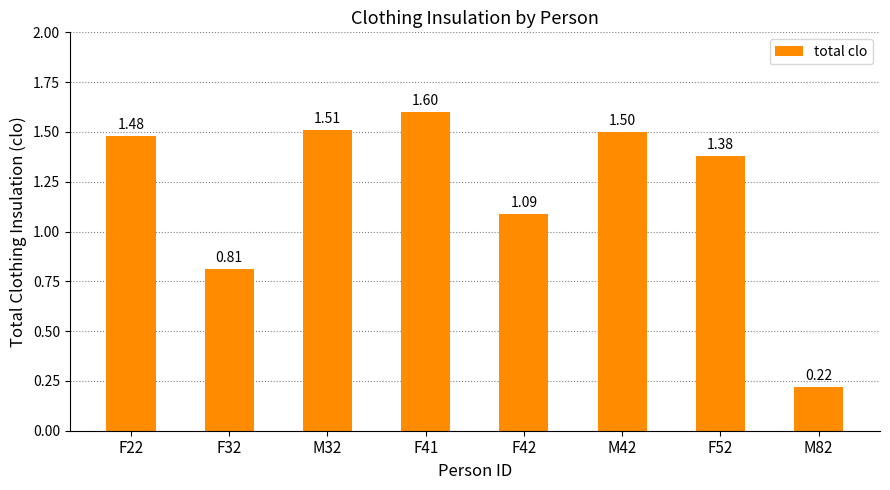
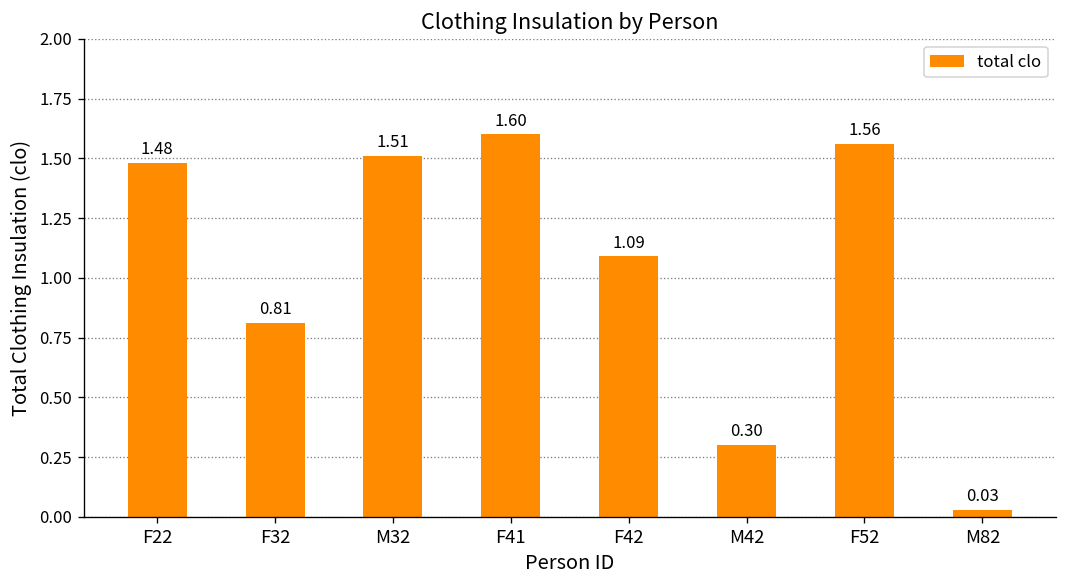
  {
    "F22": 1.48,
    "F32": 0.81,
    "M32": 1.51,
    "F41": 1.60,
    "F42": 1.09,
-   "M42": 1.50,
-   "F52": 1.38,
-   "M82": 0.22
+   "M42": 0.30,
+   "F52": 1.56,
+   "M82": 0.03
  }
